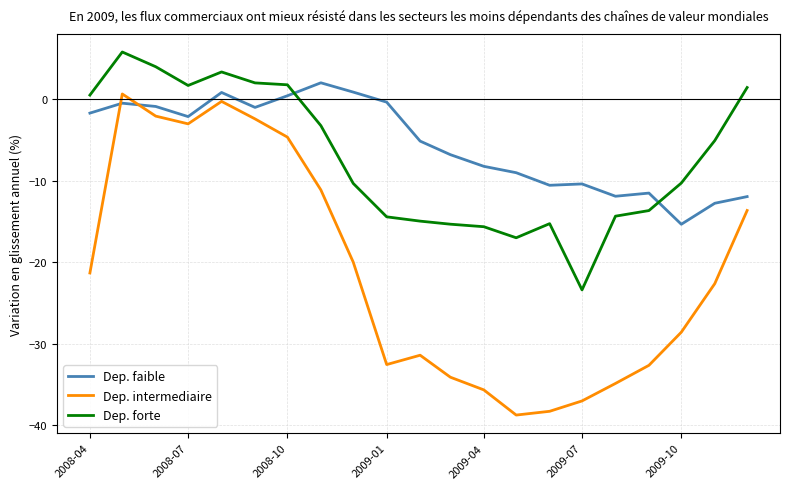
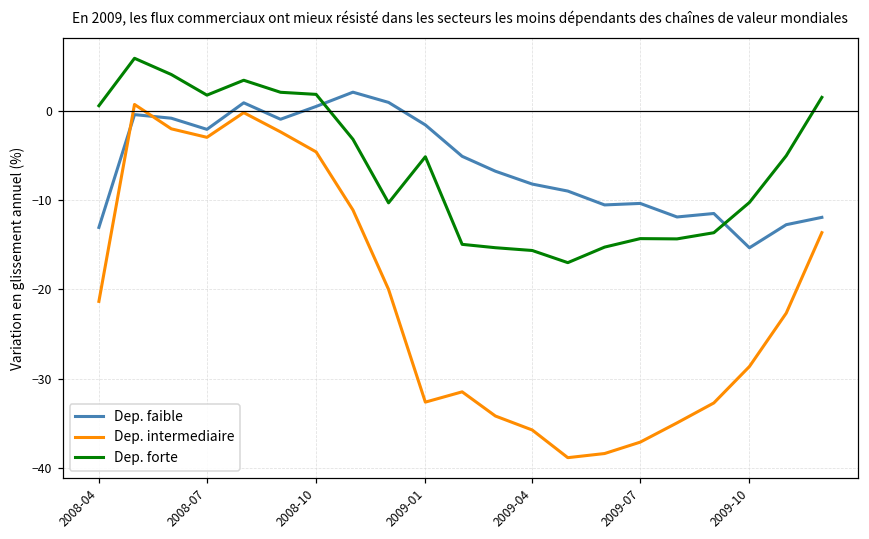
  {
    "Dep. faible": {
-     "2008-04": -2,
+     "2008-04": -13,
      "2008-07": -2,
      "2008-10": 0,
-     "2009-01": 0,
+     "2009-01": -2,
      "2009-04": -8,
      "2009-07": -10,
      "2009-10": -15
    },
    "Dep. intermediaire": {
      "2008-04": -21,
      "2008-07": -3,
      "2008-10": -5,
      "2009-01": -33,
      "2009-04": -36,
      "2009-07": -37,
      "2009-10": -29
    },
    "Dep. forte": {
      "2008-04": 1,
      "2008-07": 2,
      "2008-10": 2,
-     "2009-01": -14,
+     "2009-01": -5,
      "2009-04": -16,
-     "2009-07": -23,
+     "2009-07": -14,
      "2009-10": -10
    }
  }
